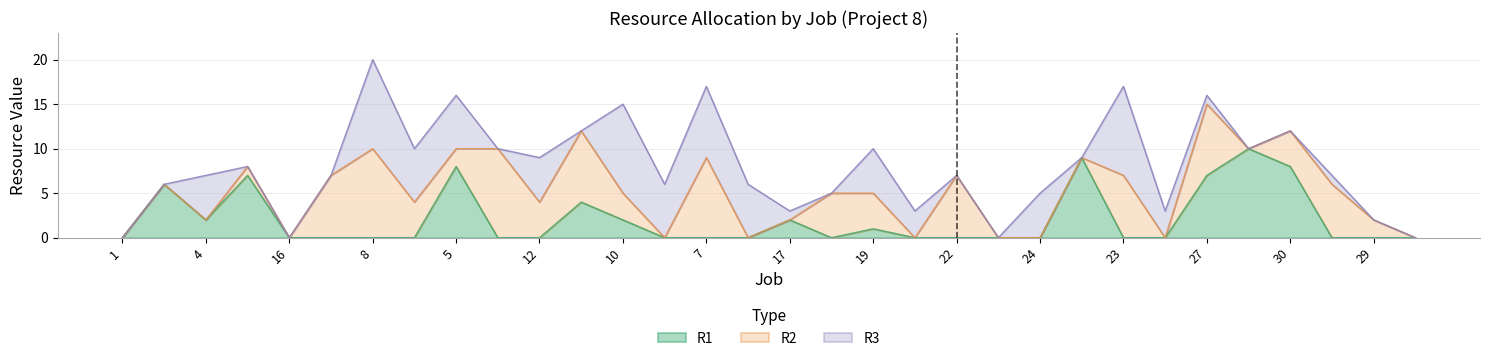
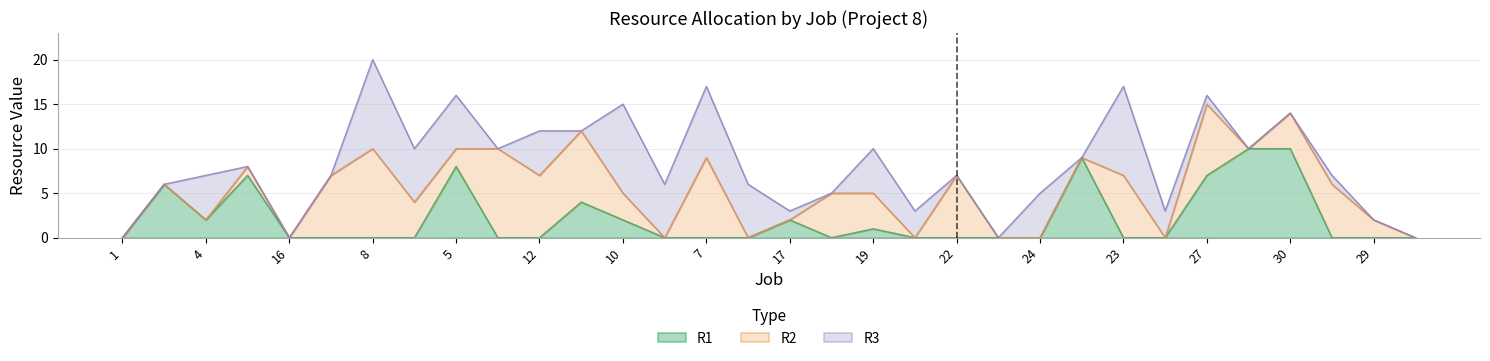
  {
    "R1": {
      "8": 0,
      "12": 0,
      "10": 2,
      "22": 0,
-     "30": 8
+     "30": 10
    },
    "R2": {
      "8": 10,
-     "12": 4,
+     "12": 7,
      "10": 5
    },
    "R3": {
      "4": 7,
      "8": 20,
      "10": 15,
      "24": 5
    }
  }
